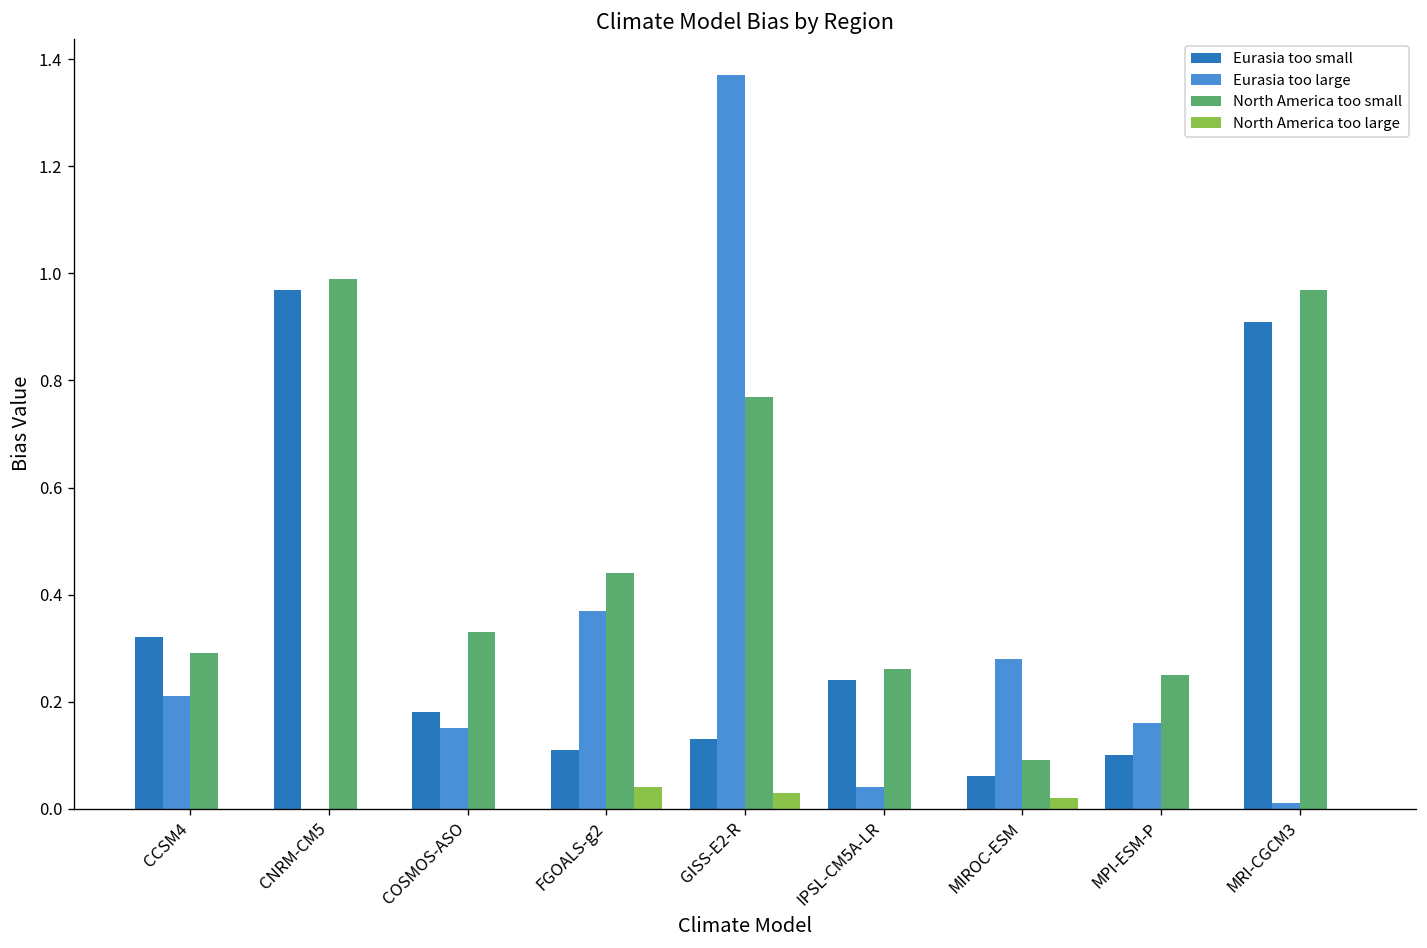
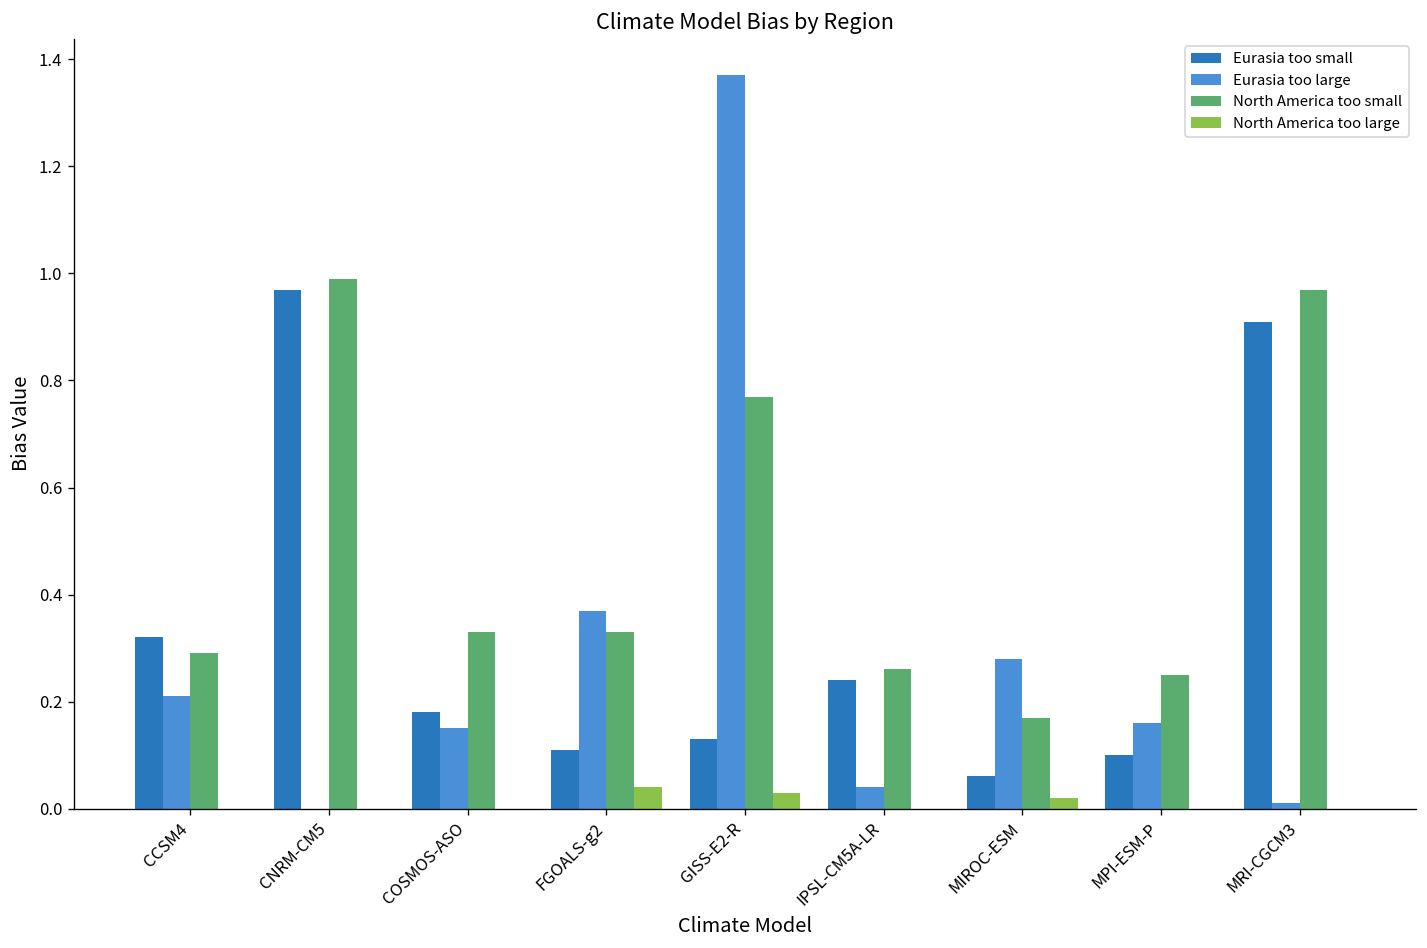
  {
    "North America too small": {
      "CCSM4": 0.29,
      "CNRM-CM5": 0.99,
      "COSMOS-ASO": 0.33,
-     "FGOALS-g2": 0.44,
+     "FGOALS-g2": 0.33,
      "GISS-E2-R": 0.77,
      "IPSL-CM5A-LR": 0.26,
-     "MIROC-ESM": 0.09,
+     "MIROC-ESM": 0.17,
      "MPI-ESM-P": 0.25,
      "MRI-CGCM3": 0.97
    },
    "North America too large": {
      "CCSM4": 0.00,
      "CNRM-CM5": 0.00,
      "COSMOS-ASO": 0.00,
      "FGOALS-g2": 0.04,
      "GISS-E2-R": 0.03,
      "IPSL-CM5A-LR": 0.00,
      "MIROC-ESM": 0.02,
      "MPI-ESM-P": 0.00,
      "MRI-CGCM3": 0.00
    }
  }
